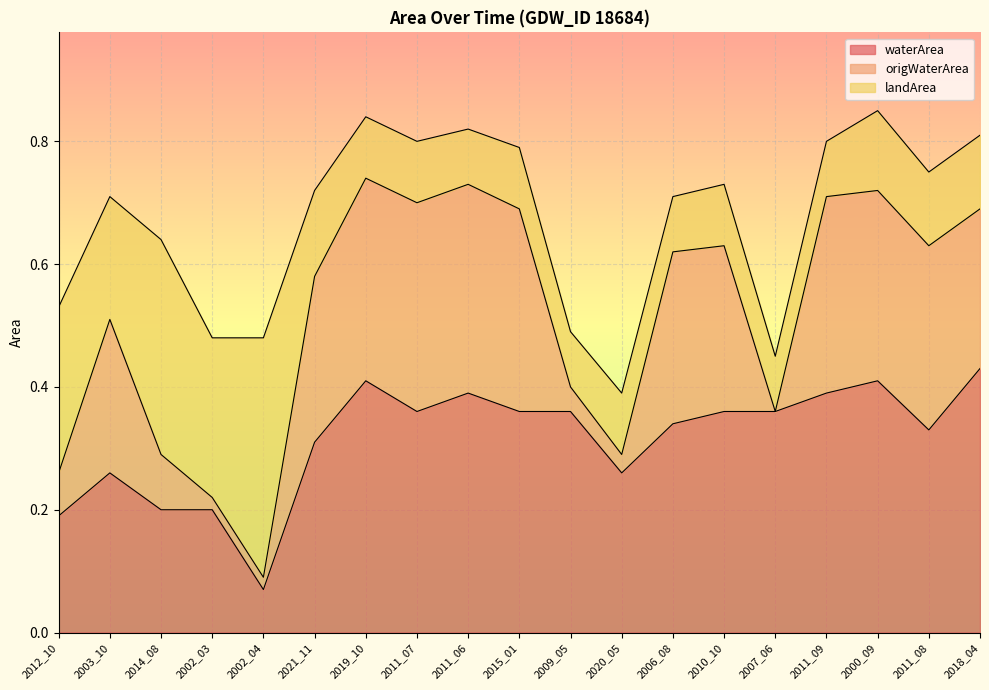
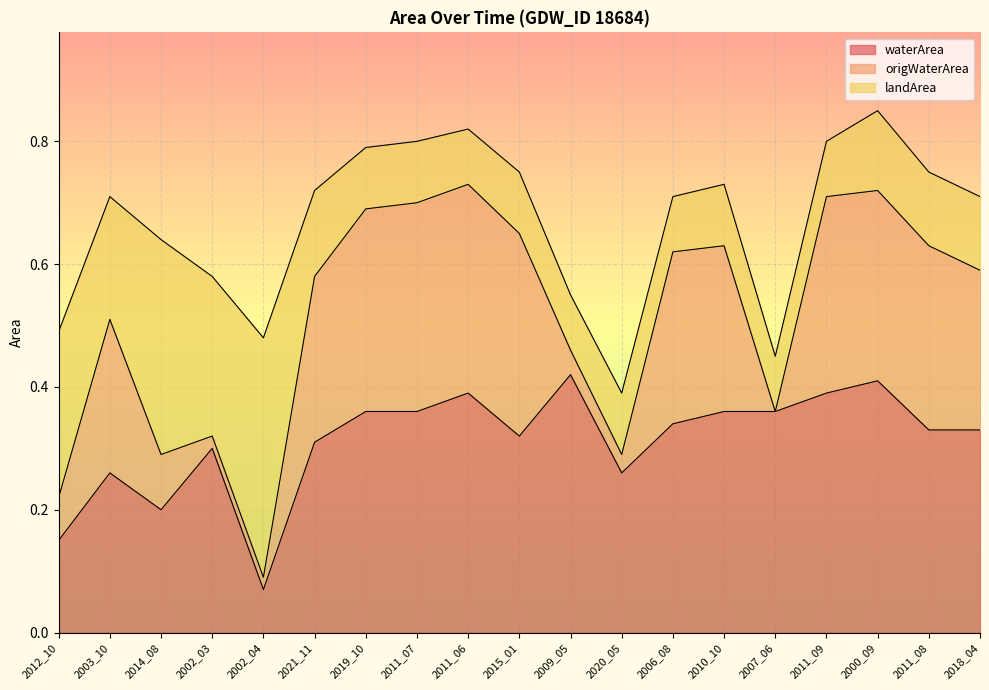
  {
    "waterArea": {
-     "2012_10": 0.19,
+     "2012_10": 0.15,
      "2003_10": 0.26,
      "2014_08": 0.20,
-     "2002_03": 0.2,
+     "2002_03": 0.3,
      "2002_04": 0.07,
      "2021_11": 0.31,
-     "2019_10": 0.41,
+     "2019_10": 0.36,
      "2011_07": 0.36,
      "2011_06": 0.39,
-     "2015_01": 0.36,
-     "2009_05": 0.36,
+     "2015_01": 0.32,
+     "2009_05": 0.42,
      "2020_05": 0.26,
      "2006_08": 0.34,
      "2010_10": 0.36,
      "2011_09": 0.39,
      "2000_09": 0.41,
      "2011_08": 0.33,
-     "2018_04": 0.43
+     "2018_04": 0.33
    }
  }
